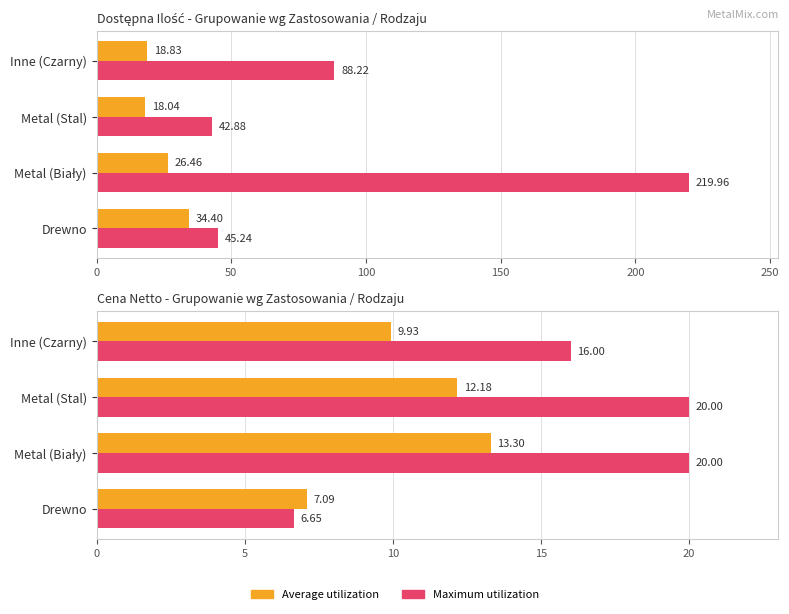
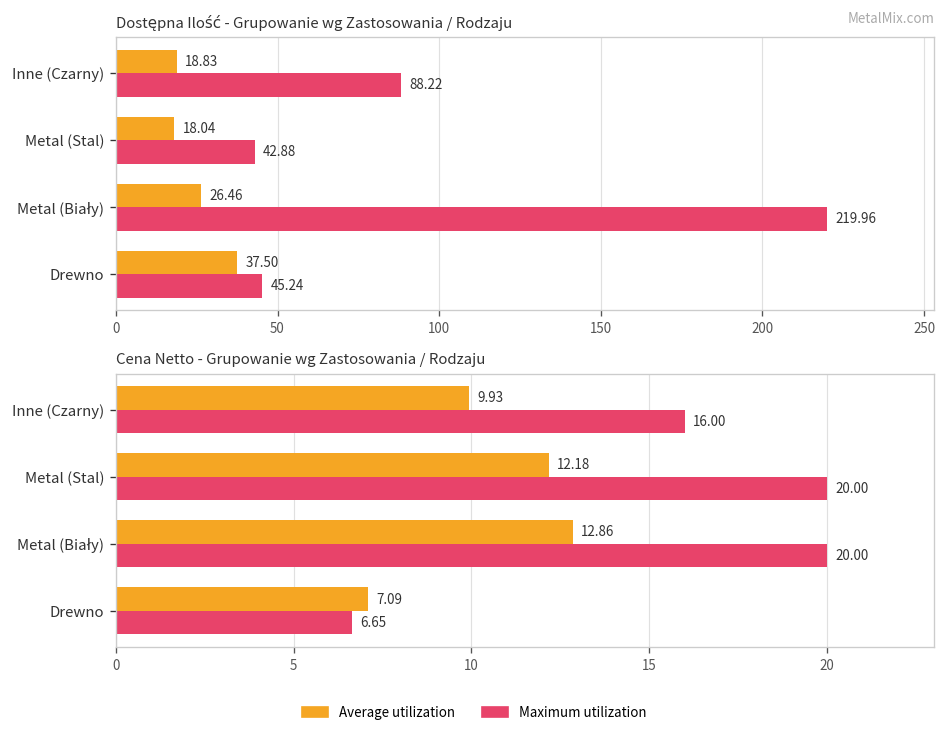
  {
    "Dostępna Ilość - Grupowanie wg Zastosowania / Rodzaju": {
      "Average utilization": {
        "Inne (Czarny)": 18.83,
        "Metal (Stal)": 18.04,
        "Metal (Biały)": 26.46,
-       "Drewno": 34.40
+       "Drewno": 37.50
      },
      "Maximum utilization": {
        "Inne (Czarny)": 88.22,
        "Metal (Stal)": 42.88,
        "Metal (Biały)": 219.96,
        "Drewno": 45.24
      }
    },
    "Cena Netto - Grupowanie wg Zastosowania / Rodzaju": {
      "Average utilization": {
        "Inne (Czarny)": 9.93,
        "Metal (Stal)": 12.18,
-       "Metal (Biały)": 13.30,
+       "Metal (Biały)": 12.86,
        "Drewno": 7.09
      },
      "Maximum utilization": {
        "Inne (Czarny)": 16.00,
        "Metal (Stal)": 20.00,
        "Metal (Biały)": 20.00,
        "Drewno": 6.65
      }
    }
  }
